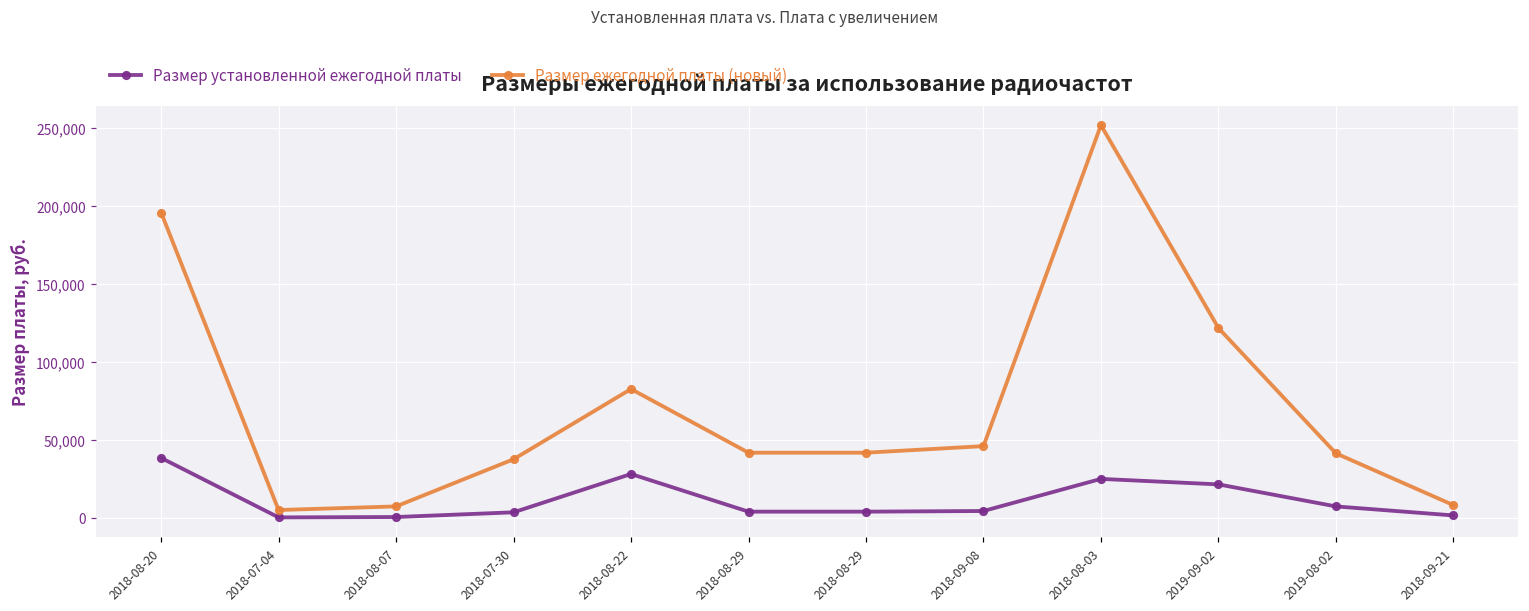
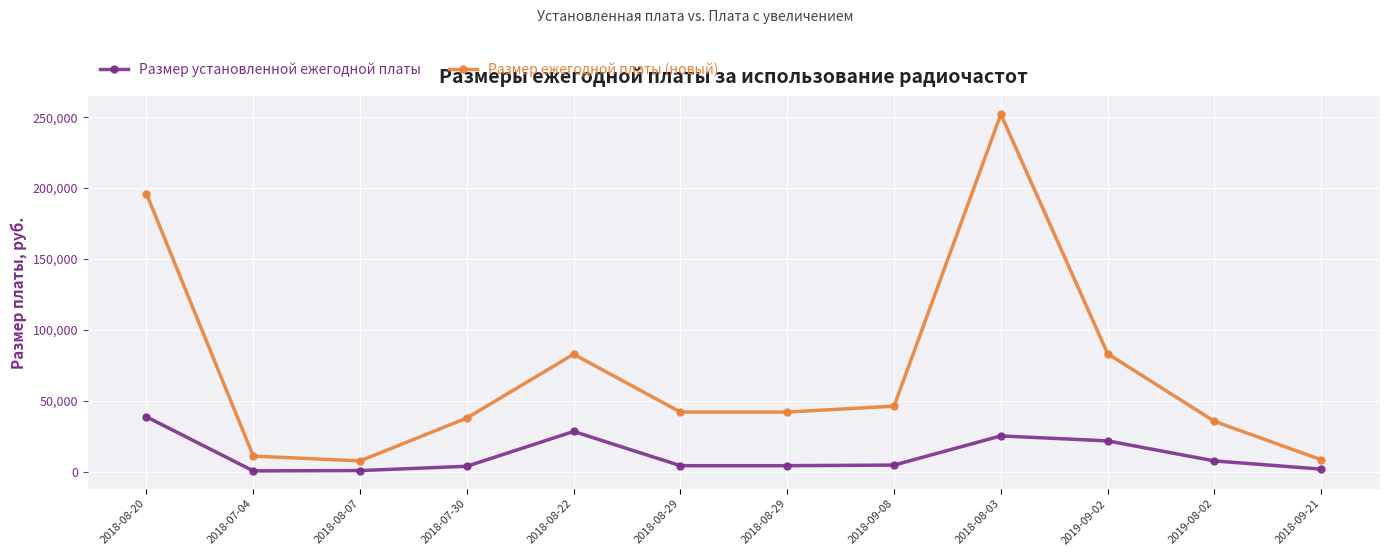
  {
    "Размер установленной ежегодной платы": {
      "2018-08-20": "39,000",
      "2018-07-04": "1,000",
      "2018-08-07": "1,000",
      "2018-07-30": "4,000",
      "2018-08-22": "28,000",
      "2018-09-08": "5,000",
      "2018-08-03": "25,000",
      "2019-09-02": "22,000",
      "2019-08-02": "8,000",
      "2018-09-21": "2,000"
    },
    "Размер ежегодной платы (новый)": {
      "2018-08-20": "196,000",
-     "2018-07-04": "5,000",
+     "2018-07-04": "11,000",
      "2018-08-07": "8,000",
      "2018-07-30": "38,000",
      "2018-08-22": "83,000",
      "2018-09-08": "46,000",
      "2018-08-03": "252,000",
-     "2019-09-02": "122,000",
-     "2019-08-02": "42,000",
+     "2019-09-02": "83,000",
+     "2019-08-02": "35,000",
      "2018-09-21": "8,000"
    }
  }
